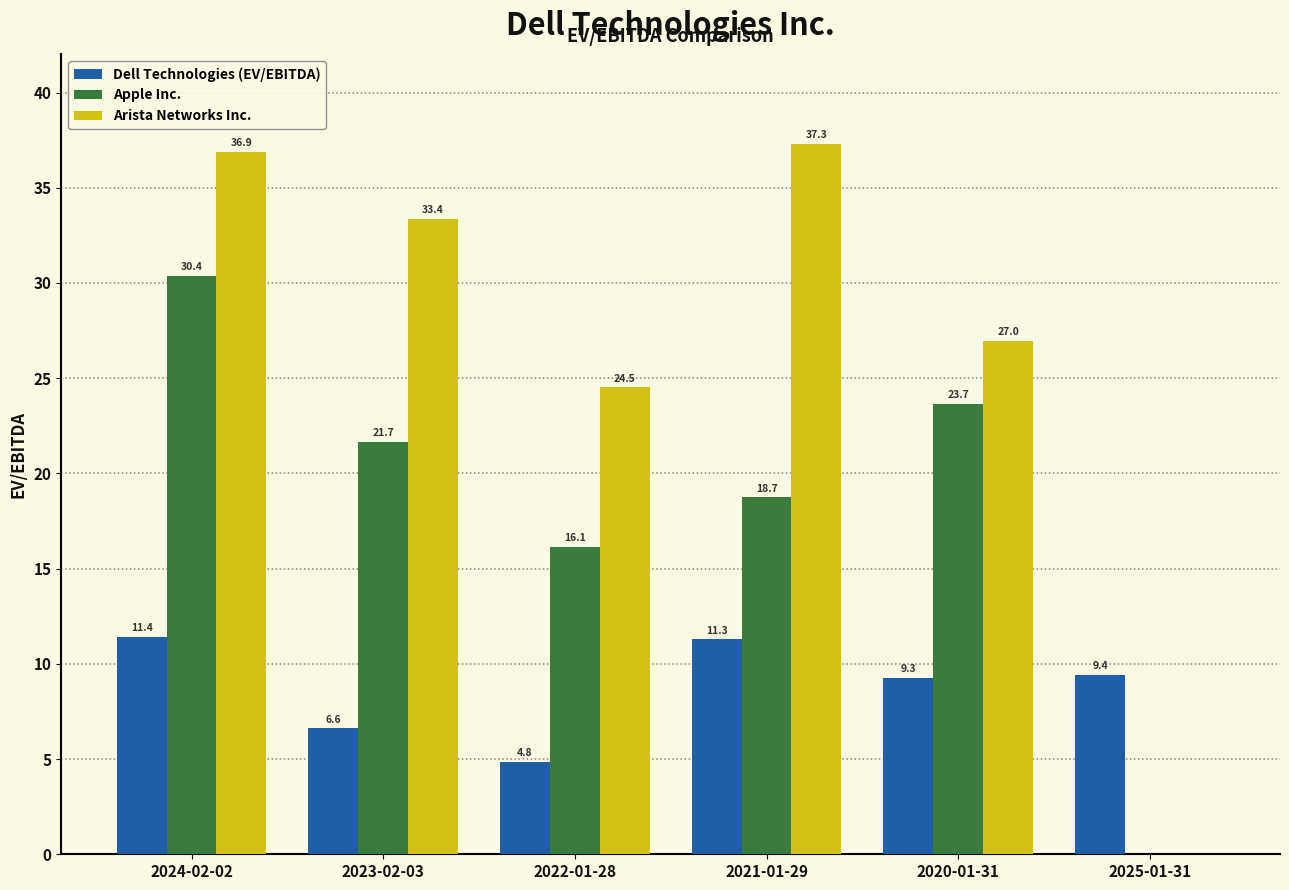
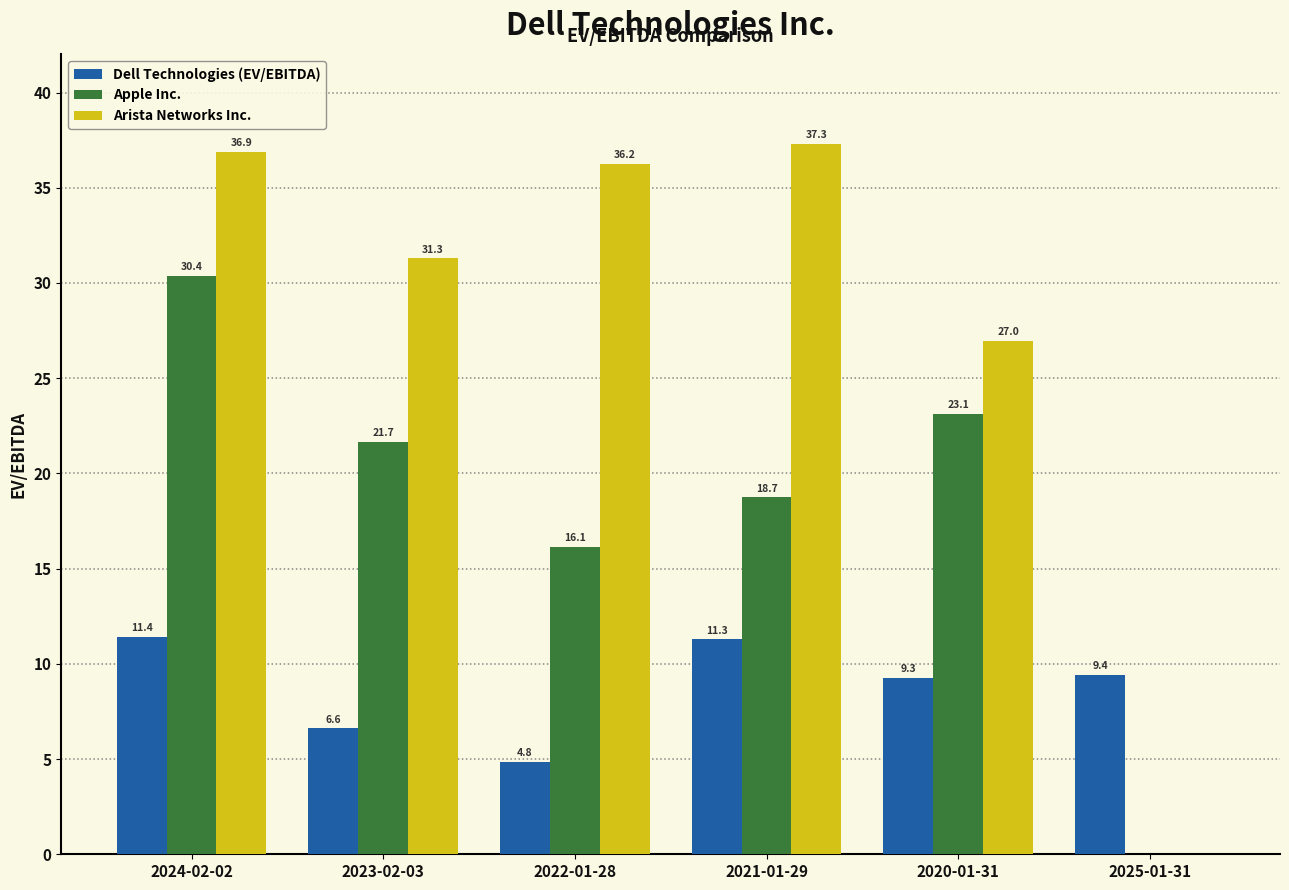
  {
    "Dell Technologies (EV/EBITDA)": {
      "2024-02-02": 11.4,
      "2023-02-03": 6.6,
      "2022-01-28": 4.8,
      "2021-01-29": 11.3,
      "2020-01-31": 9.3,
      "2025-01-31": 9.4
    },
    "Apple Inc.": {
      "2024-02-02": 30.4,
      "2023-02-03": 21.7,
      "2022-01-28": 16.1,
      "2021-01-29": 18.7,
-     "2020-01-31": 23.7
+     "2020-01-31": 23.1
    },
    "Arista Networks Inc.": {
      "2024-02-02": 36.9,
-     "2023-02-03": 33.4,
-     "2022-01-28": 24.5,
+     "2023-02-03": 31.3,
+     "2022-01-28": 36.2,
      "2021-01-29": 37.3,
      "2020-01-31": 27.0
    }
  }
